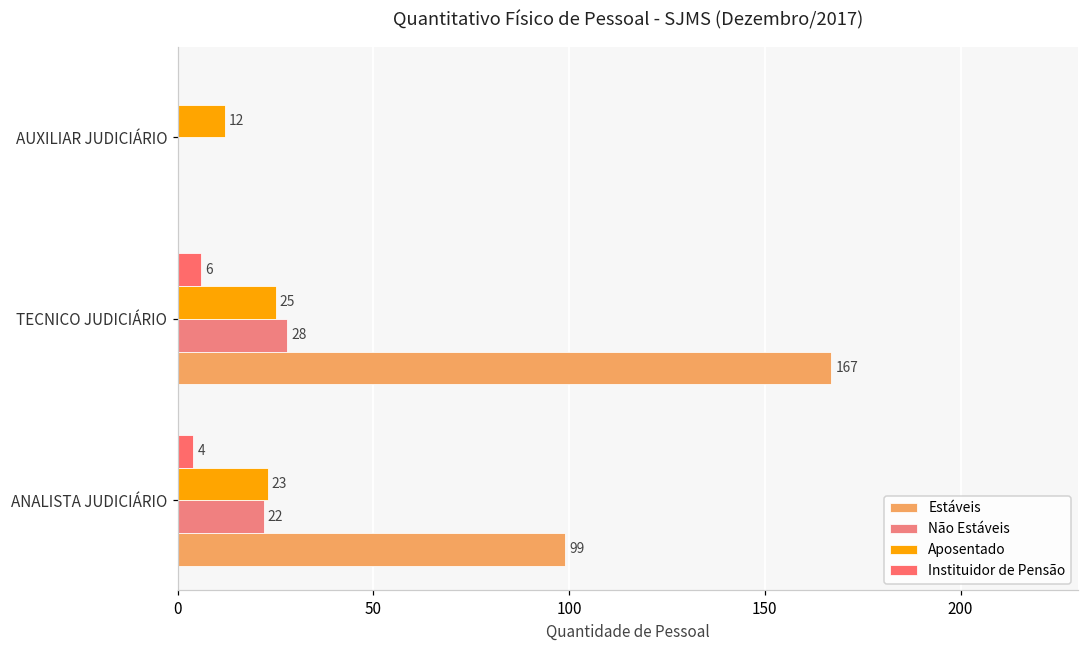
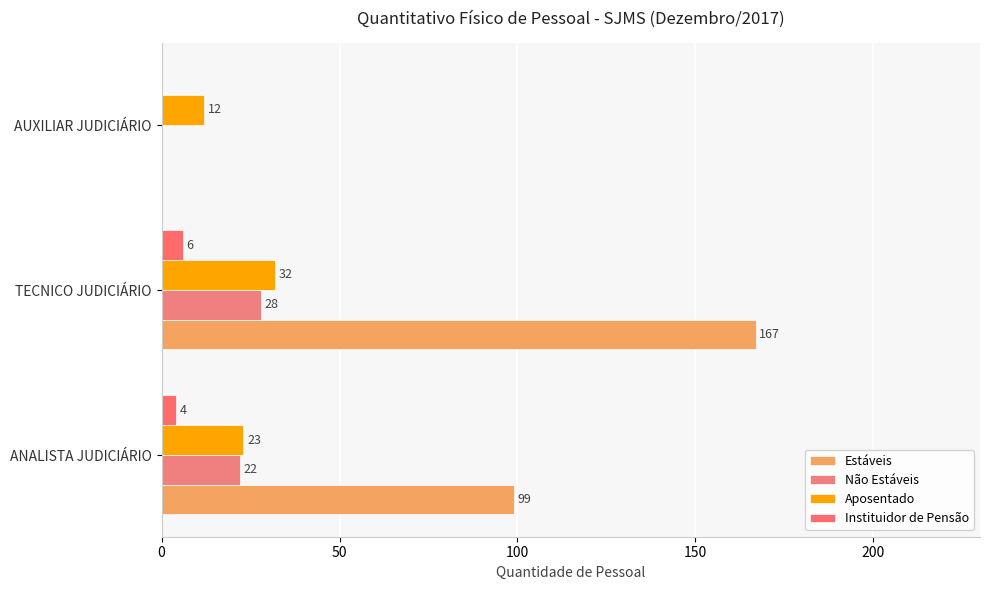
  {
    "Aposentado": {
      "AUXILIAR JUDICIÁRIO": 12,
-     "TECNICO JUDICIÁRIO": 25,
+     "TECNICO JUDICIÁRIO": 32,
      "ANALISTA JUDICIÁRIO": 23
    }
  }
